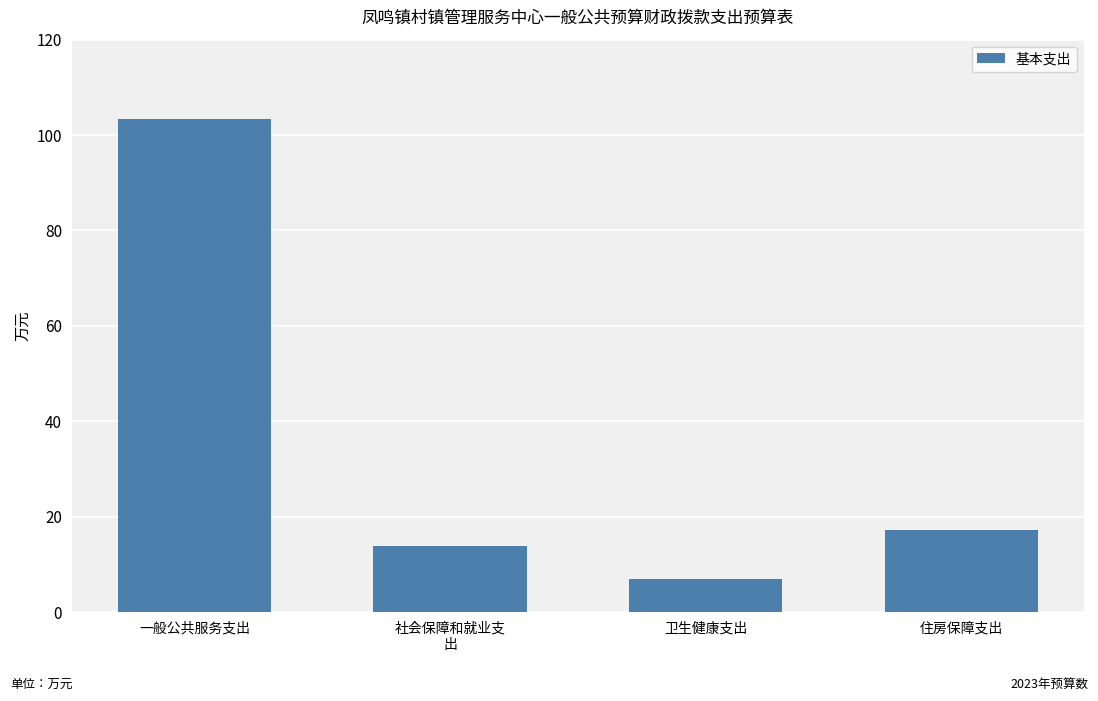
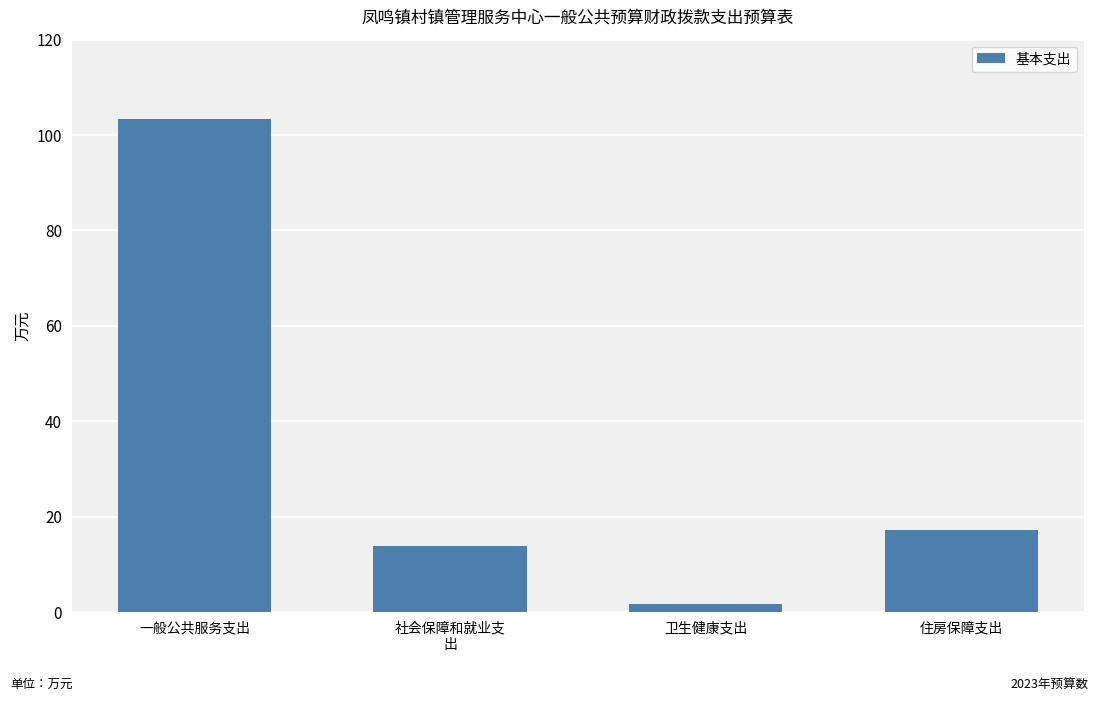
  {
    "一般公共服务支出": 103,
    "社会保障和就业支 出": 14,
-   "卫生健康支出": 7,
+   "卫生健康支出": 2,
    "住房保障支出": 17
  }
